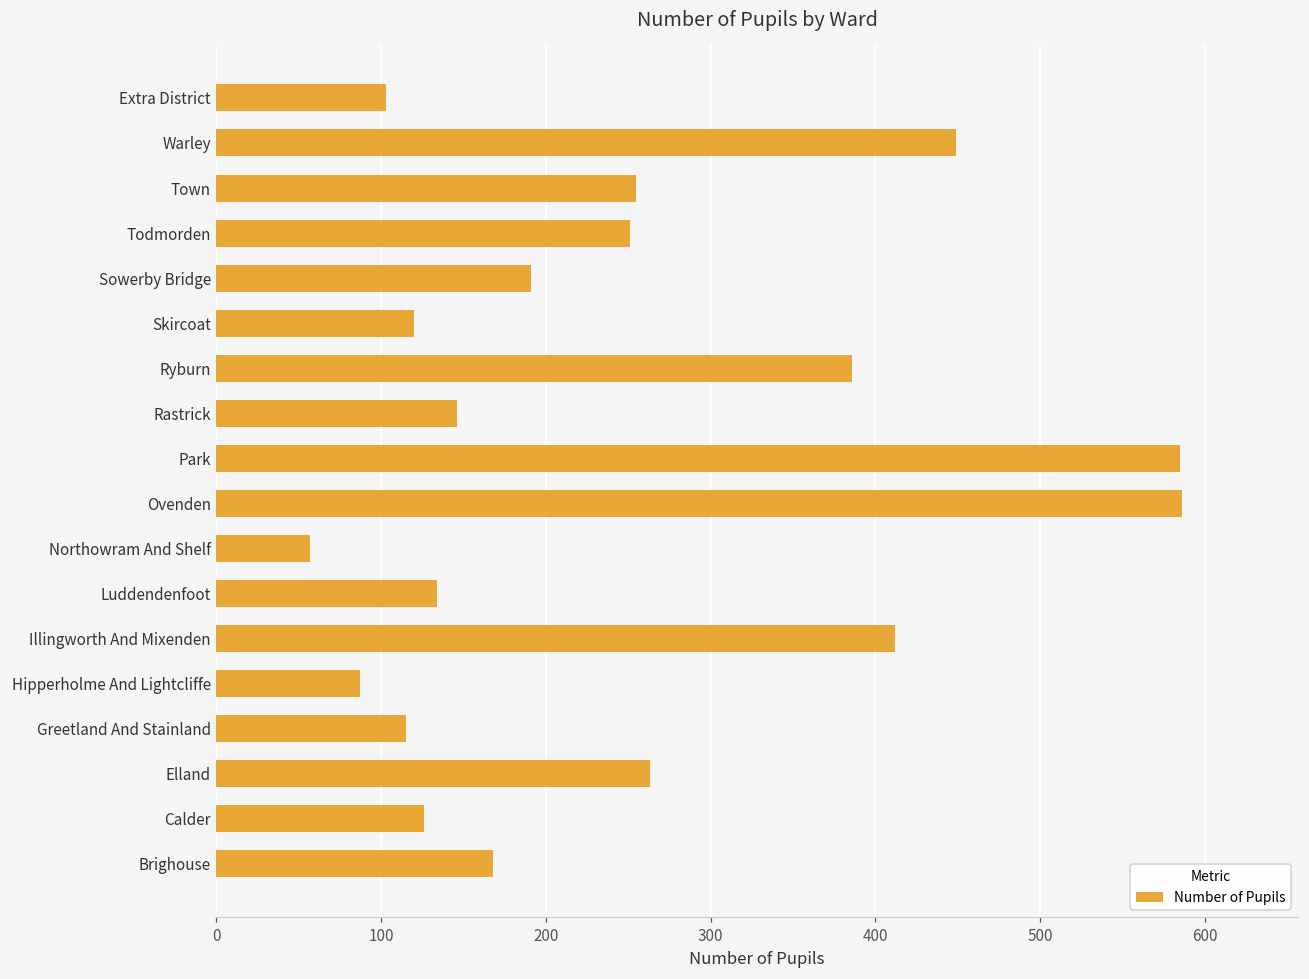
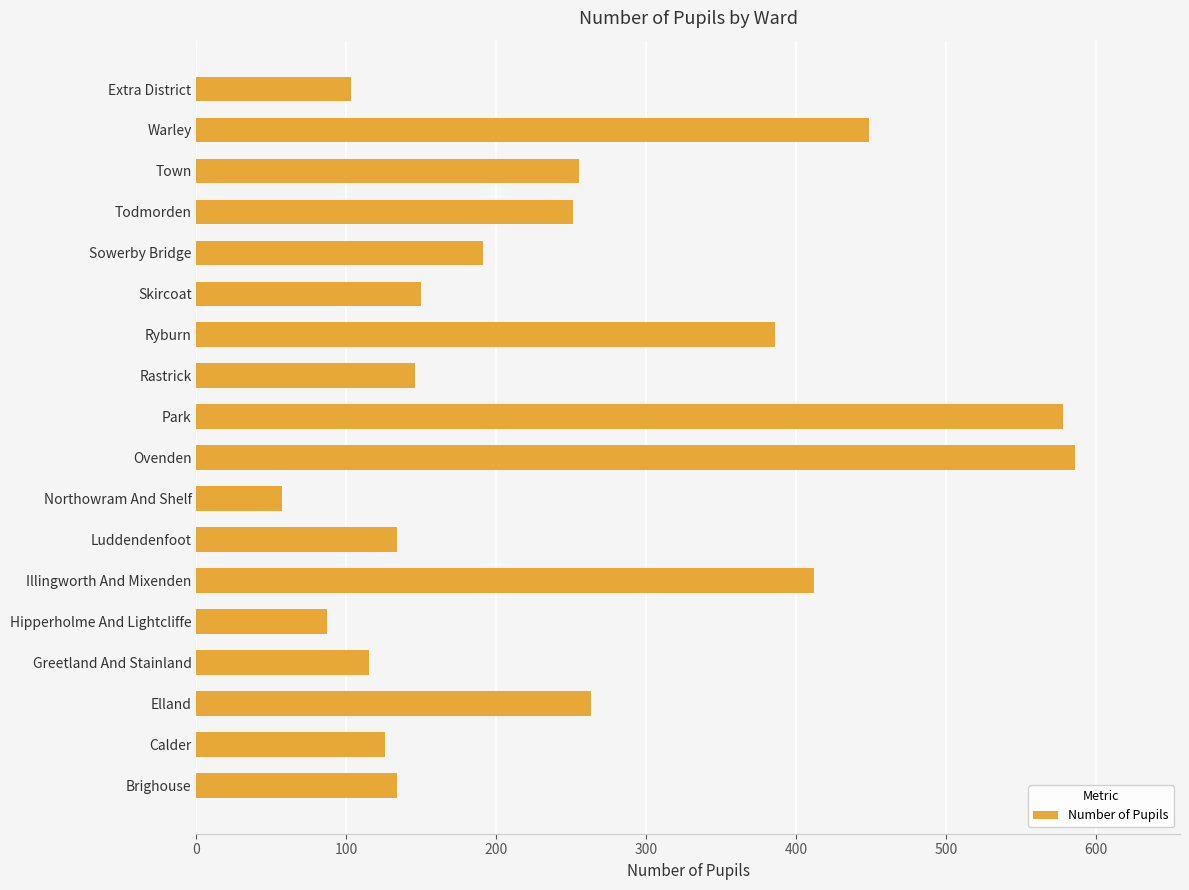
  {
    "Extra District": 103,
    "Warley": 449,
    "Town": 255,
    "Todmorden": 251,
    "Sowerby Bridge": 191,
-   "Skircoat": 120,
+   "Skircoat": 150,
    "Ryburn": 386,
    "Rastrick": 146,
-   "Park": 585,
+   "Park": 578,
    "Ovenden": 586,
    "Northowram And Shelf": 57,
    "Luddendenfoot": 134,
    "Illingworth And Mixenden": 412,
    "Hipperholme And Lightcliffe": 87,
    "Greetland And Stainland": 115,
    "Elland": 263,
    "Calder": 126,
-   "Brighouse": 168
+   "Brighouse": 134
  }
